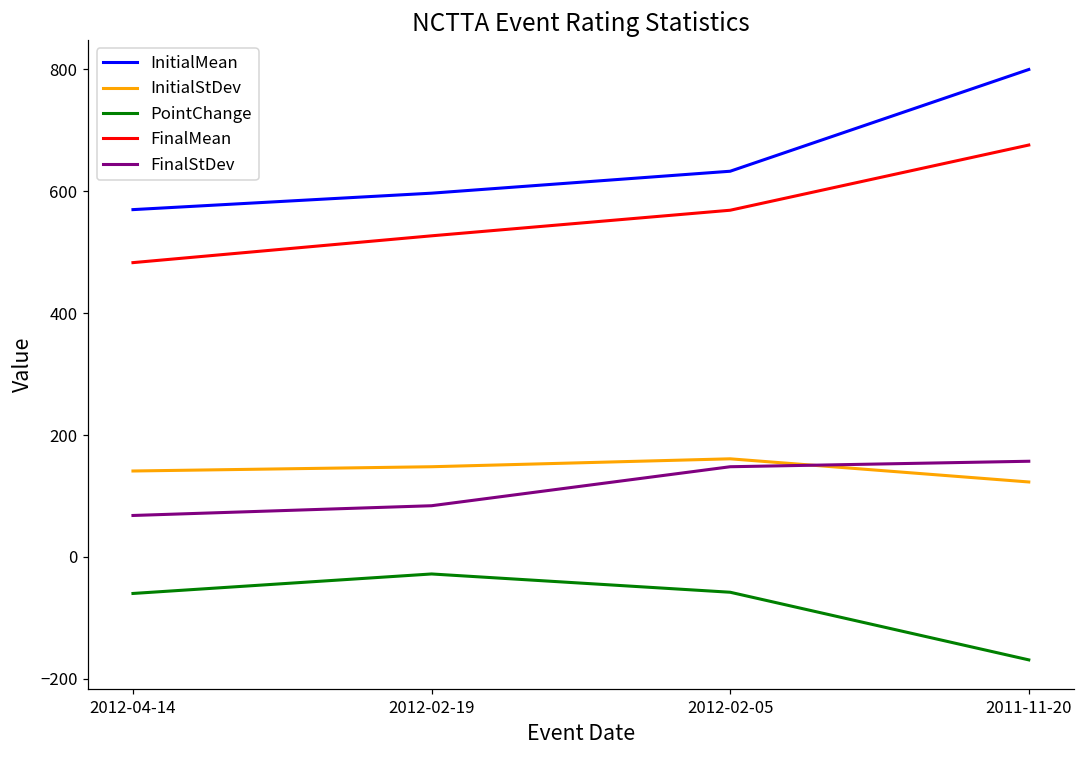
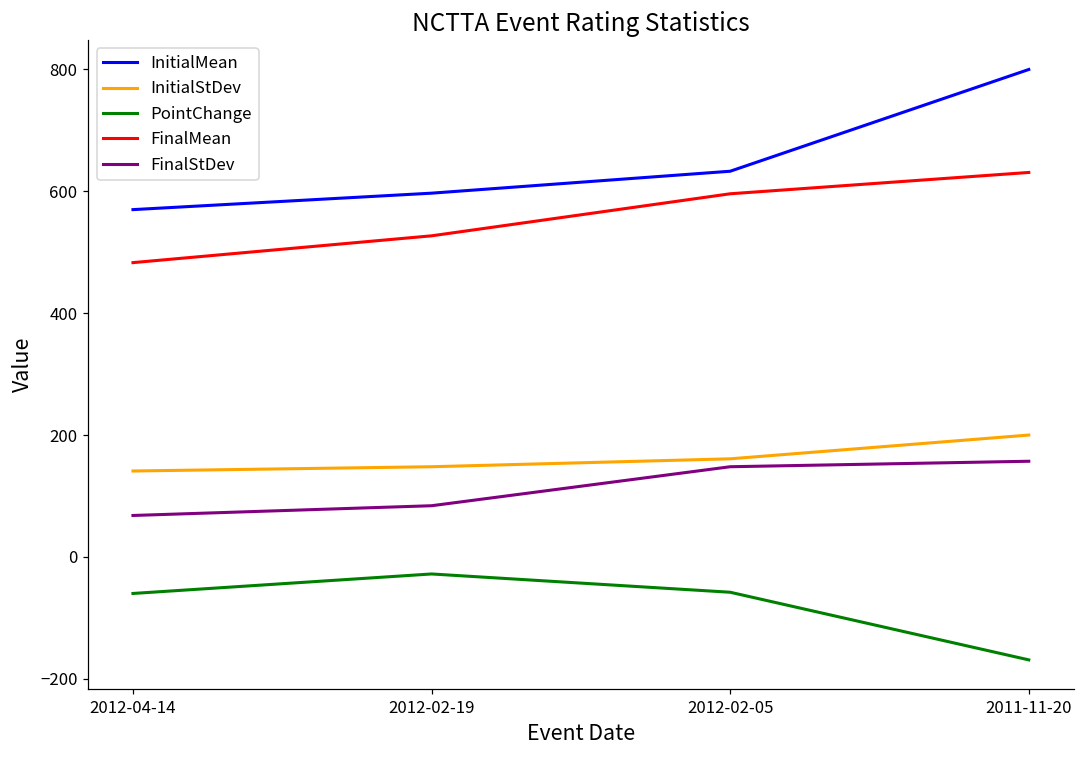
  {
    "InitialMean": {
      "2012-04-14": 570,
      "2012-02-19": 600,
      "2012-02-05": 630,
      "2011-11-20": 800
    },
    "InitialStDev": {
      "2012-04-14": 140,
      "2012-02-19": 150,
      "2012-02-05": 160,
-     "2011-11-20": 120
+     "2011-11-20": 200
    },
    "PointChange": {
      "2012-04-14": -60,
      "2012-02-19": -30,
      "2012-02-05": -60,
      "2011-11-20": -170
    },
    "FinalMean": {
      "2012-04-14": 480,
      "2012-02-19": 530,
-     "2012-02-05": 570,
-     "2011-11-20": 680
+     "2012-02-05": 600,
+     "2011-11-20": 630
    },
    "FinalStDev": {
      "2012-04-14": 70,
      "2012-02-19": 80,
      "2012-02-05": 150,
      "2011-11-20": 160
    }
  }
